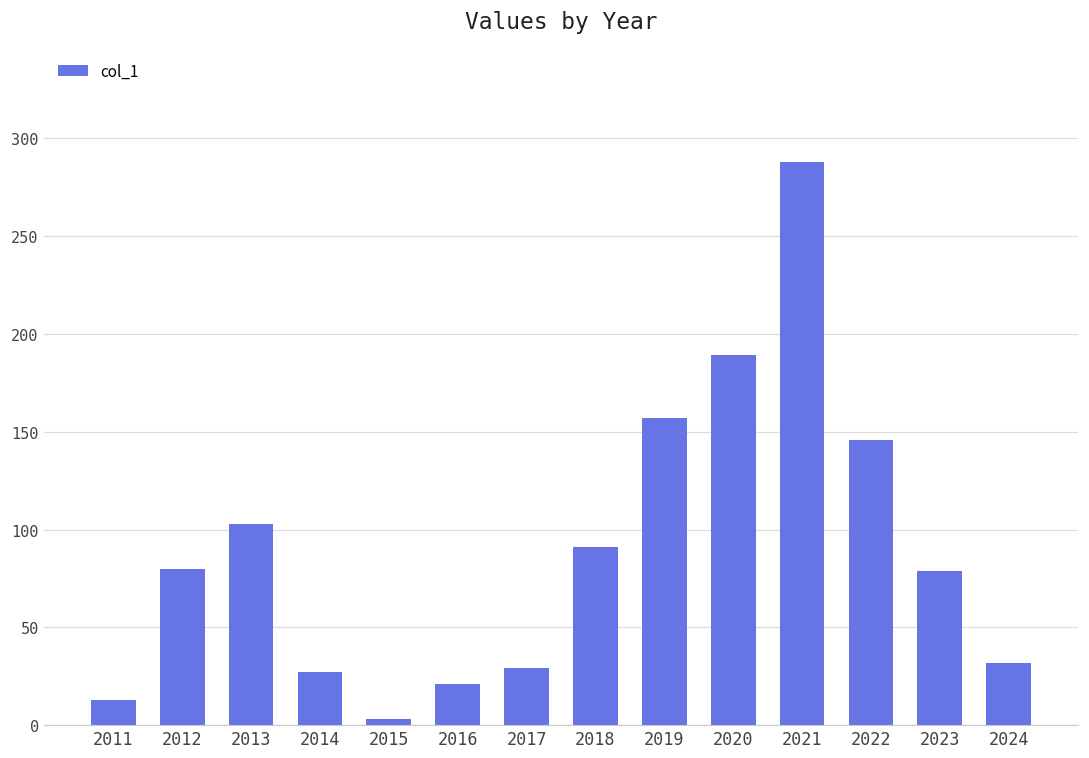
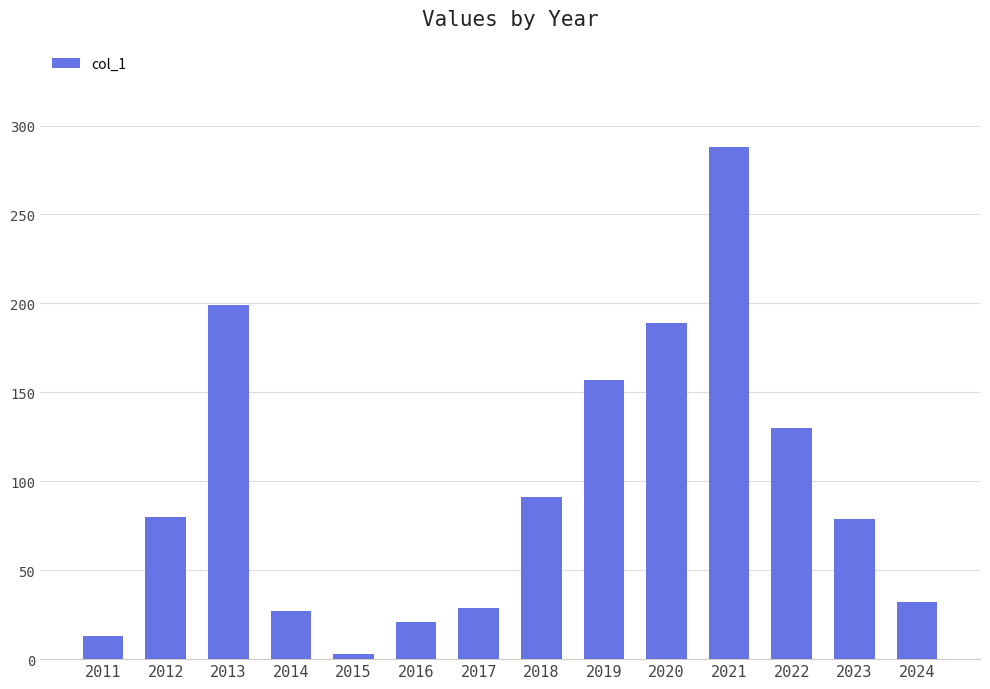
  {
    "2011": 13,
    "2012": 80,
-   "2013": 103,
+   "2013": 199,
    "2014": 27,
    "2015": 3,
    "2016": 21,
    "2017": 29,
    "2018": 91,
    "2019": 157,
    "2020": 189,
    "2021": 288,
-   "2022": 146,
+   "2022": 130,
    "2023": 79,
    "2024": 32
  }
